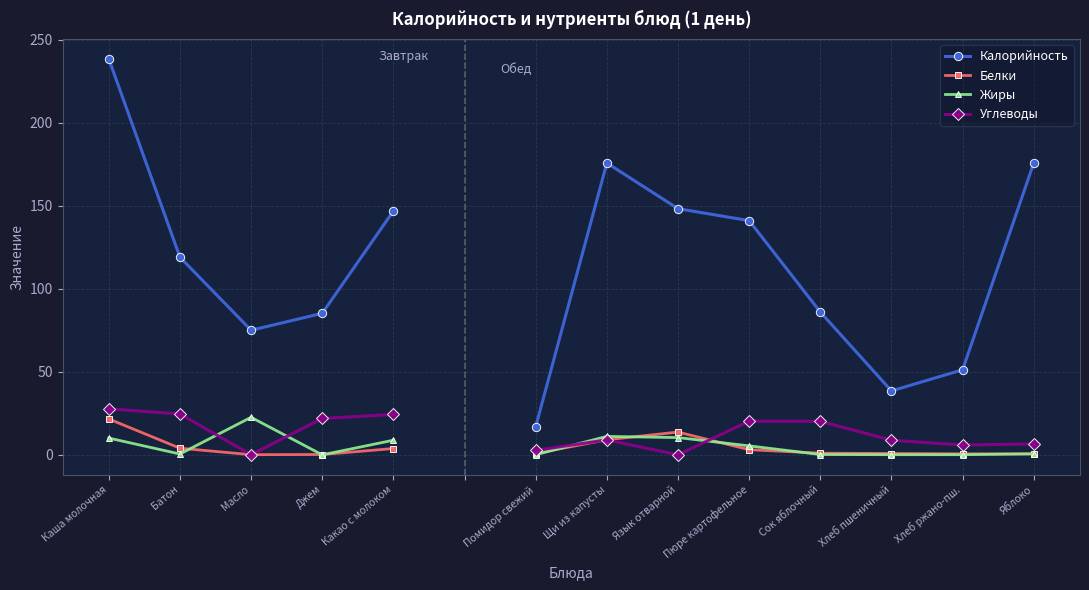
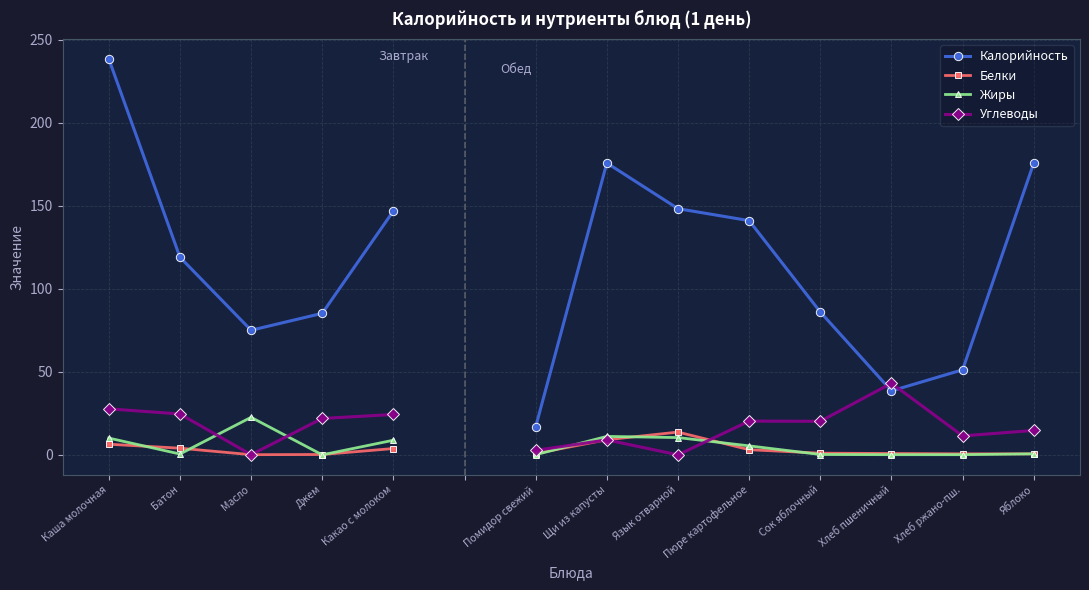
  {
    "Калорийность": {
      "Каша молочная": 238,
      "Батон": 119,
      "Масло": 75,
      "Джем": 85,
      "Какао с молоком": 147,
      "Помидор свежий": 17,
      "Щи из капусты": 176,
      "Язык отварной": 148,
      "Пюре картофельное": 141,
      "Сок яблочный": 86,
      "Хлеб пшеничный": 39,
      "Хлеб ржано-пш.": 51,
      "Яблоко": 176
    },
    "Белки": {
-     "Каша молочная": 22,
+     "Каша молочная": 6,
      "Батон": 4,
      "Какао с молоком": 4,
      "Язык отварной": 14,
      "Пюре картофельное": 3
    },
    "Жиры": {
      "Каша молочная": 10,
      "Батон": 1,
      "Масло": 23,
      "Какао с молоком": 9,
      "Щи из капусты": 11,
      "Язык отварной": 10,
      "Пюре картофельное": 5
    },
    "Углеводы": {
      "Каша молочная": 28,
      "Батон": 25,
      "Джем": 22,
      "Какао с молоком": 24,
      "Помидор свежий": 3,
      "Язык отварной": 0,
      "Пюре картофельное": 20,
      "Сок яблочный": 20,
-     "Хлеб пшеничный": 9,
-     "Хлеб ржано-пш.": 6,
-     "Яблоко": 7
+     "Хлеб пшеничный": 43,
+     "Хлеб ржано-пш.": 11,
+     "Яблоко": 15
    }
  }
